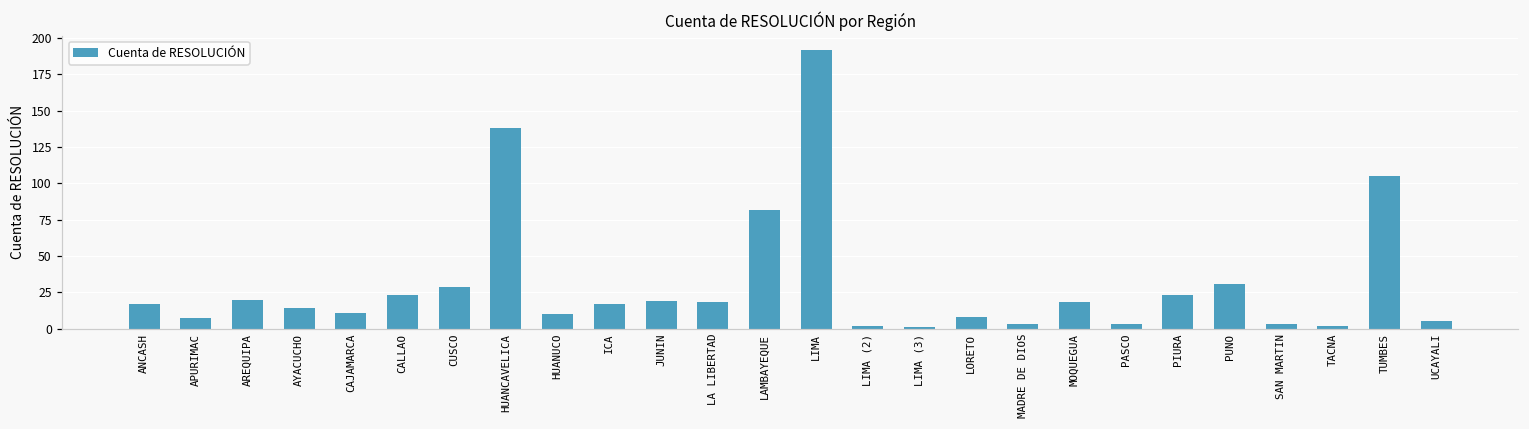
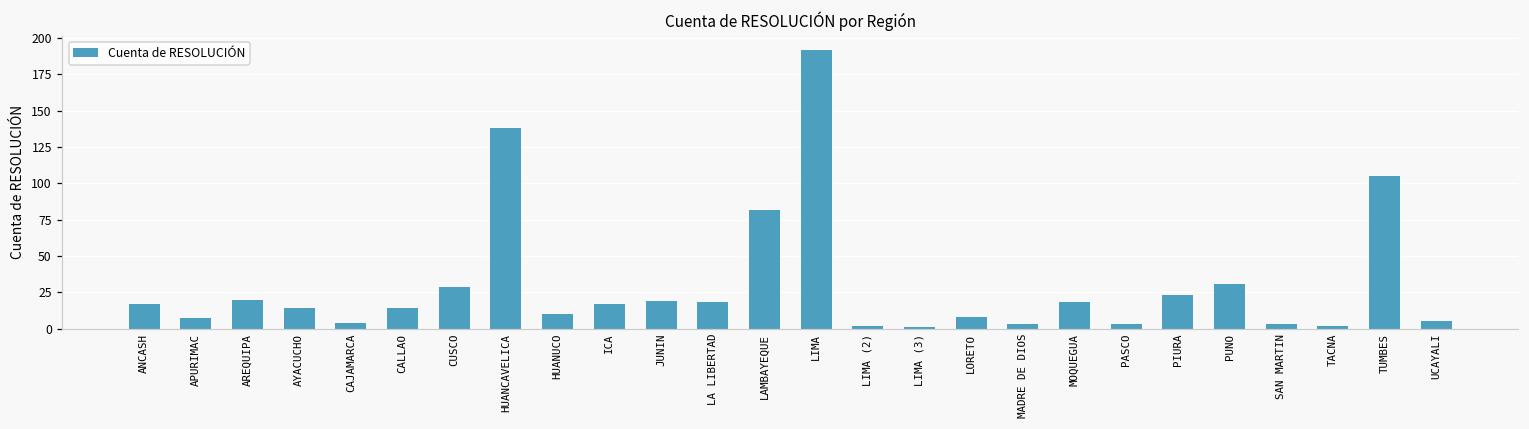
  {
    "ANCASH": 17,
    "APURIMAC": 7,
    "AREQUIPA": 20,
    "AYACUCHO": 14,
-   "CAJAMARCA": 11,
-   "CALLAO": 23,
+   "CAJAMARCA": 4,
+   "CALLAO": 14,
    "CUSCO": 29,
    "HUANCAVELICA": 138,
    "HUANUCO": 10,
    "ICA": 17,
    "JUNIN": 19,
    "LA LIBERTAD": 18,
    "LAMBAYEQUE": 82,
    "LIMA": 192,
    "LIMA (2)": 2,
    "LORETO": 8,
    "MADRE DE DIOS": 3,
    "MOQUEGUA": 18,
    "PASCO": 3,
    "PIURA": 23,
    "PUNO": 31,
    "SAN MARTIN": 3,
    "TACNA": 2,
    "TUMBES": 105,
    "UCAYALI": 5
  }
